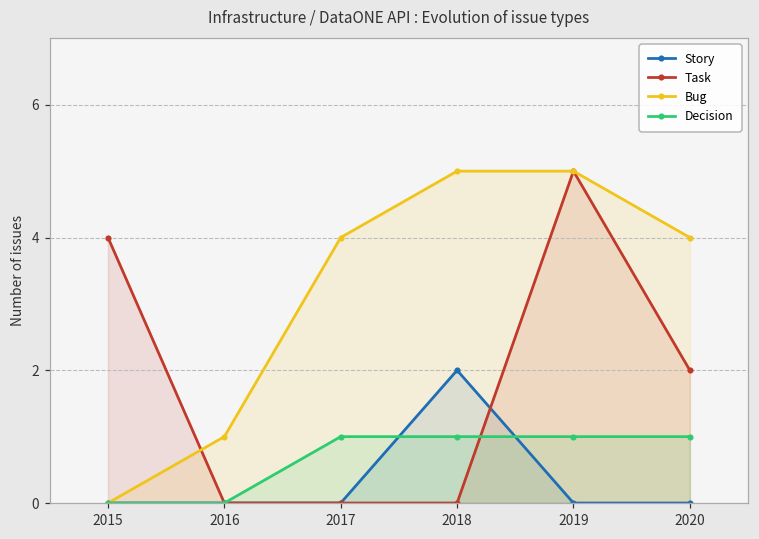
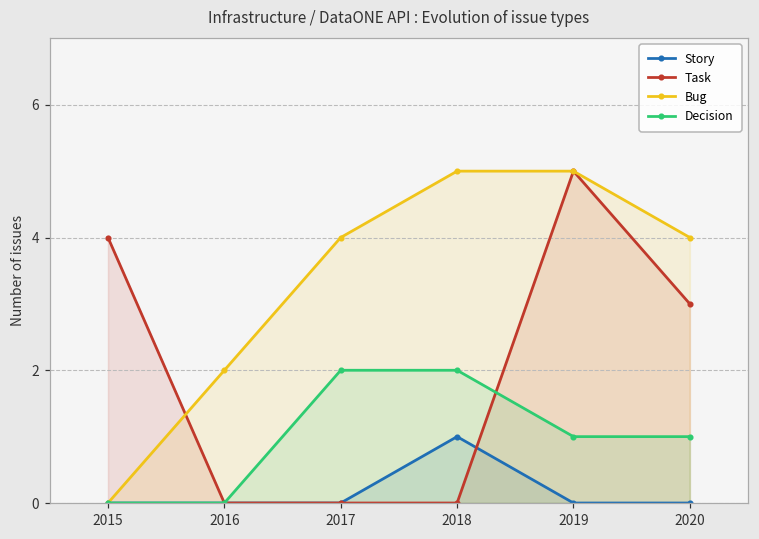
  {
    "Story": {
-     "2018": 2,
+     "2018": 1,
      "2019": 0,
      "2020": 0
    },
    "Task": {
      "2015": 4,
      "2018": 0,
-     "2020": 2
+     "2020": 3
    },
    "Bug": {
-     "2016": 1,
+     "2016": 2,
      "2017": 4,
      "2018": 5,
      "2020": 4
    },
    "Decision": {
-     "2017": 1,
-     "2018": 1,
+     "2017": 2,
+     "2018": 2,
      "2019": 1,
      "2020": 1
    }
  }
